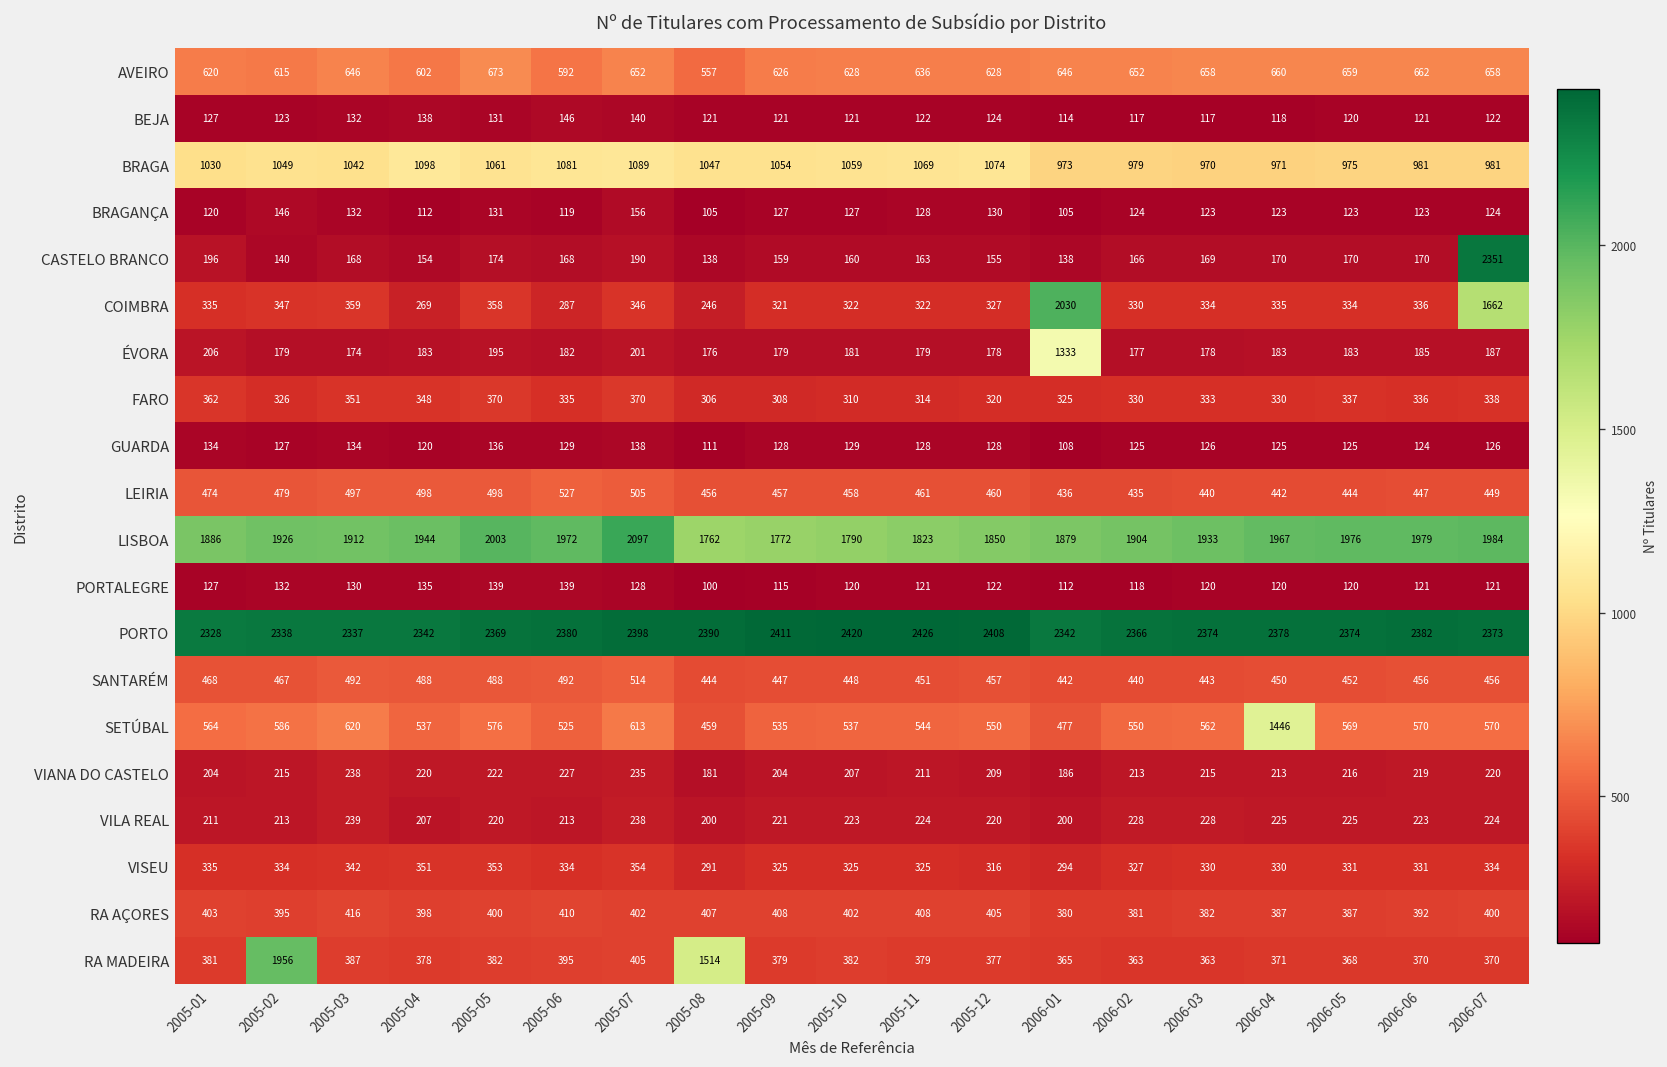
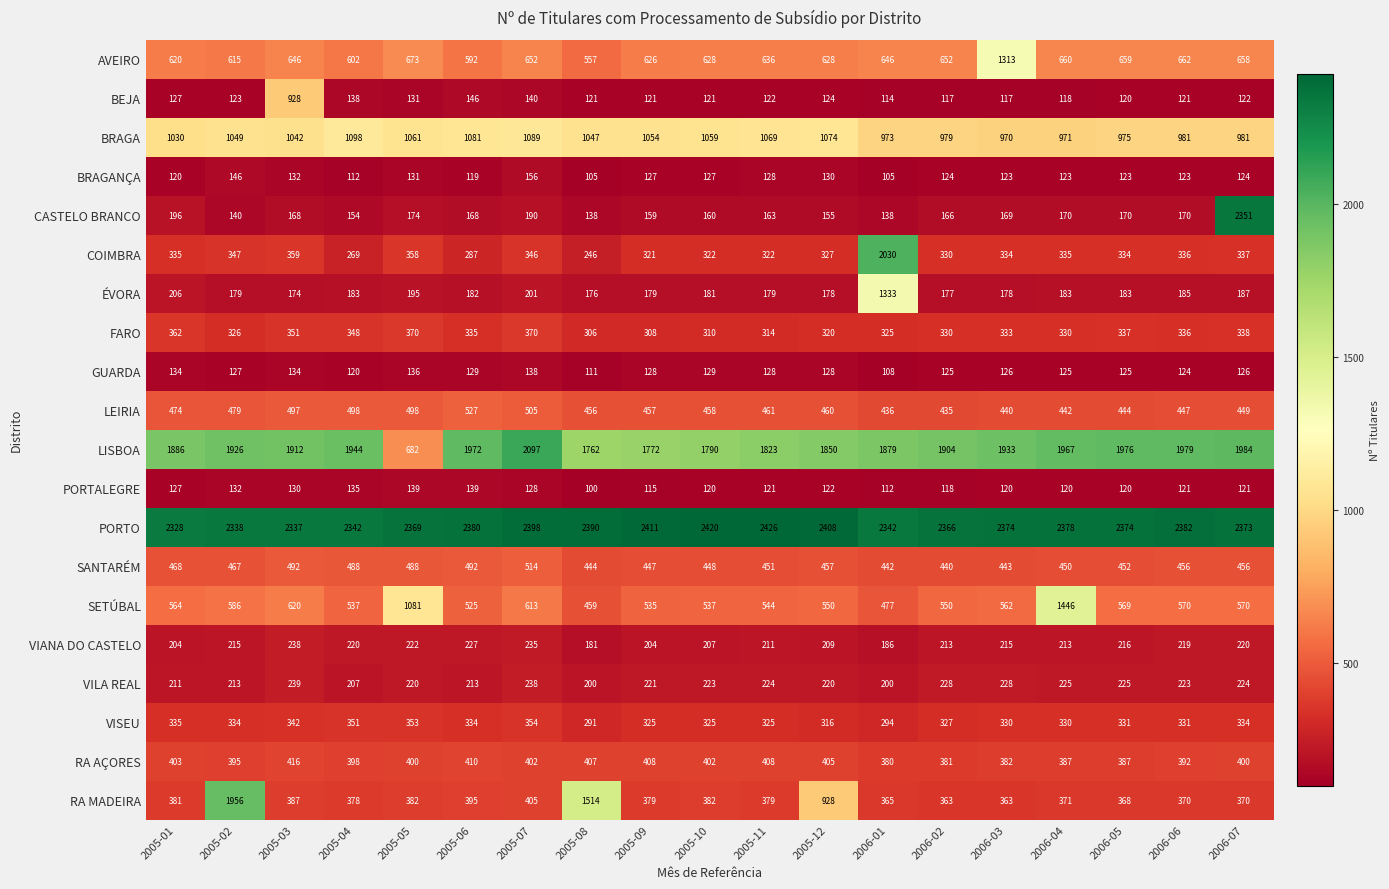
  {
    "AVEIRO": {
      "2005-01": 620,
      "2005-02": 615,
      "2005-03": 646,
      "2005-04": 602,
      "2005-05": 673,
      "2005-06": 592,
      "2005-07": 652,
      "2005-08": 557,
      "2005-09": 626,
      "2005-10": 628,
      "2005-11": 636,
      "2005-12": 628,
      "2006-01": 646,
      "2006-02": 652,
-     "2006-03": 658,
+     "2006-03": 1313,
      "2006-04": 660,
      "2006-05": 659,
      "2006-06": 662,
      "2006-07": 658
    },
    "BEJA": {
      "2005-01": 127,
      "2005-02": 123,
-     "2005-03": 132,
+     "2005-03": 928,
      "2005-04": 138,
      "2005-05": 131,
      "2005-06": 146,
      "2005-07": 140,
      "2005-08": 121,
      "2005-09": 121,
      "2005-10": 121,
      "2005-11": 122,
      "2005-12": 124,
      "2006-01": 114,
      "2006-02": 117,
      "2006-03": 117,
      "2006-04": 118,
      "2006-05": 120,
      "2006-06": 121,
      "2006-07": 122
    },
    "COIMBRA": {
      "2005-01": 335,
      "2005-02": 347,
      "2005-03": 359,
      "2005-04": 269,
      "2005-05": 358,
      "2005-06": 287,
      "2005-07": 346,
      "2005-08": 246,
      "2005-09": 321,
      "2005-10": 322,
      "2005-11": 322,
      "2005-12": 327,
      "2006-01": 2030,
      "2006-02": 330,
      "2006-03": 334,
      "2006-04": 335,
      "2006-05": 334,
      "2006-06": 336,
-     "2006-07": 1662
+     "2006-07": 337
    },
    "LISBOA": {
      "2005-01": 1886,
      "2005-02": 1926,
      "2005-03": 1912,
      "2005-04": 1944,
-     "2005-05": 2003,
+     "2005-05": 682,
      "2005-06": 1972,
      "2005-07": 2097,
      "2005-08": 1762,
      "2005-09": 1772,
      "2005-10": 1790,
      "2005-11": 1823,
      "2005-12": 1850,
      "2006-01": 1879,
      "2006-02": 1904,
      "2006-03": 1933,
      "2006-04": 1967,
      "2006-05": 1976,
      "2006-06": 1979,
      "2006-07": 1984
    },
    "SETÚBAL": {
      "2005-01": 564,
      "2005-02": 586,
      "2005-03": 620,
      "2005-04": 537,
-     "2005-05": 576,
+     "2005-05": 1081,
      "2005-06": 525,
      "2005-07": 613,
      "2005-08": 459,
      "2005-09": 535,
      "2005-10": 537,
      "2005-11": 544,
      "2005-12": 550,
      "2006-01": 477,
      "2006-02": 550,
      "2006-03": 562,
      "2006-04": 1446,
      "2006-05": 569,
      "2006-06": 570,
      "2006-07": 570
    },
    "RA MADEIRA": {
      "2005-01": 381,
      "2005-02": 1956,
      "2005-03": 387,
      "2005-04": 378,
      "2005-05": 382,
      "2005-06": 395,
      "2005-07": 405,
      "2005-08": 1514,
      "2005-09": 379,
      "2005-10": 382,
      "2005-11": 379,
-     "2005-12": 377,
+     "2005-12": 928,
      "2006-01": 365,
      "2006-02": 363,
      "2006-03": 363,
      "2006-04": 371,
      "2006-05": 368,
      "2006-06": 370,
      "2006-07": 370
    }
  }
